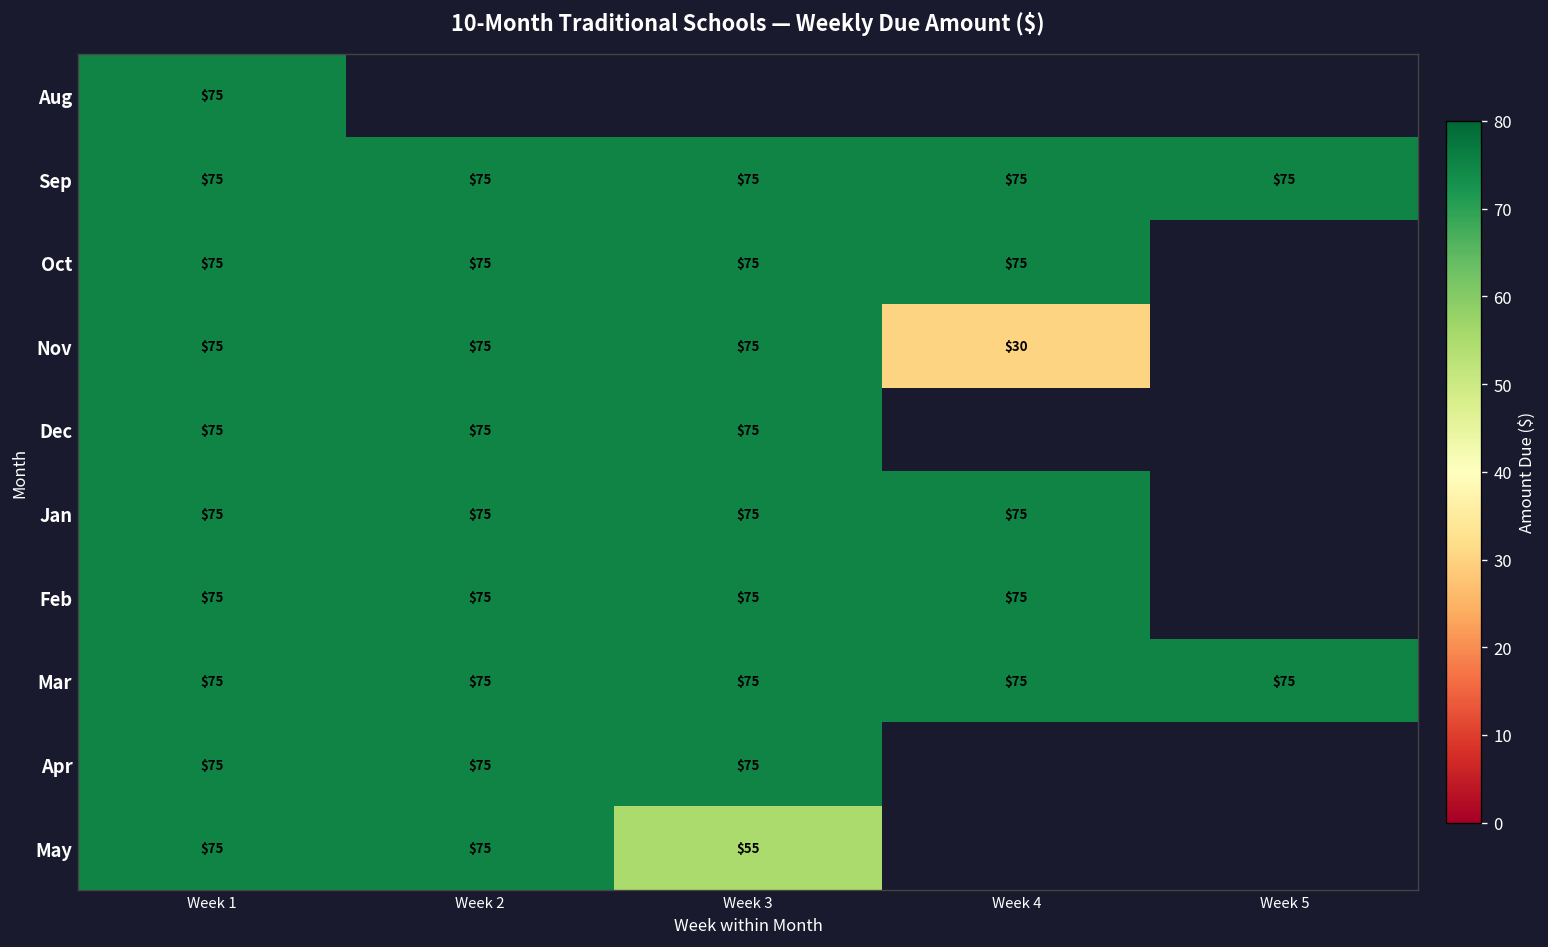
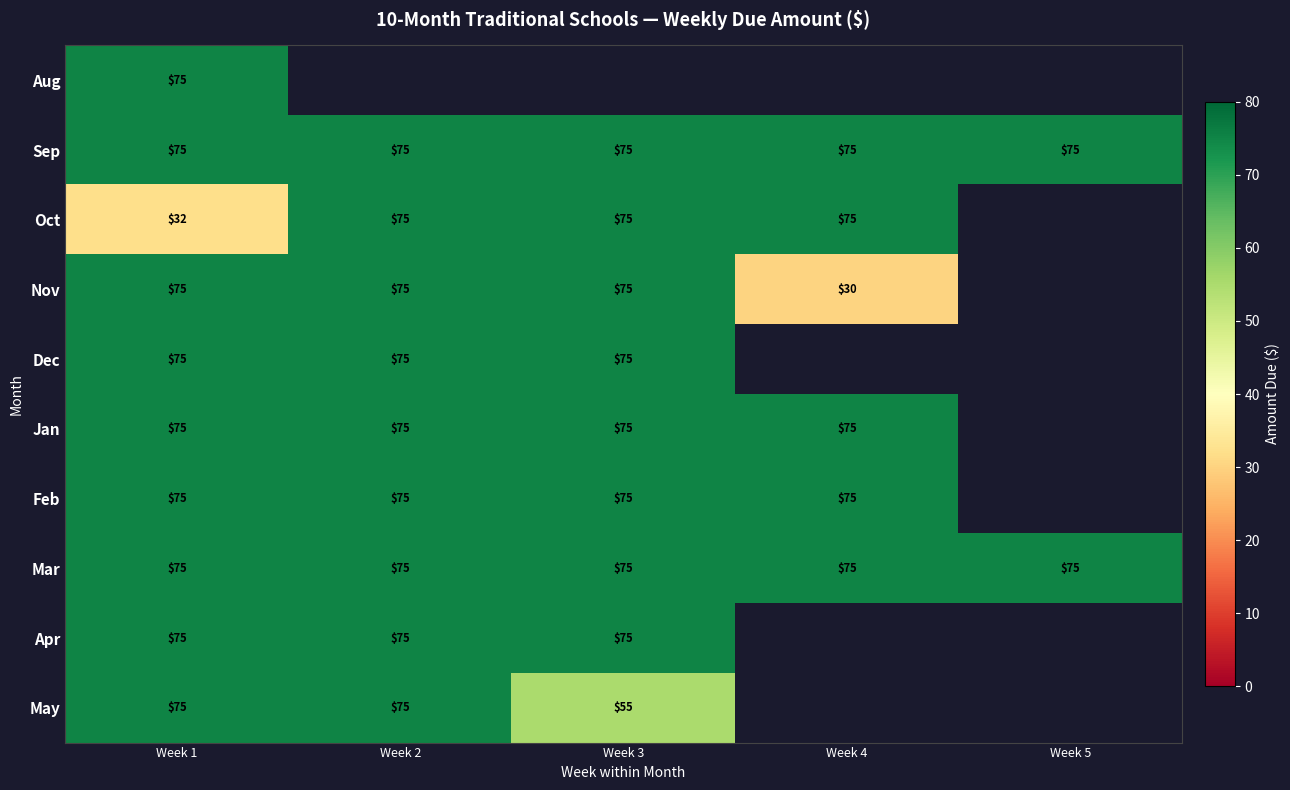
  {
    "Aug": {
      "Week 1": "$75"
    },
    "Sep": {
      "Week 1": "$75",
      "Week 2": "$75",
      "Week 3": "$75",
      "Week 4": "$75",
      "Week 5": "$75"
    },
    "Oct": {
-     "Week 1": "$75",
+     "Week 1": "$32",
      "Week 2": "$75",
      "Week 3": "$75",
      "Week 4": "$75"
    },
    "Nov": {
      "Week 1": "$75",
      "Week 2": "$75",
      "Week 3": "$75",
      "Week 4": "$30"
    },
    "Dec": {
      "Week 1": "$75",
      "Week 2": "$75",
      "Week 3": "$75"
    },
    "Jan": {
      "Week 1": "$75",
      "Week 2": "$75",
      "Week 3": "$75",
      "Week 4": "$75"
    },
    "Feb": {
      "Week 1": "$75",
      "Week 2": "$75",
      "Week 3": "$75",
      "Week 4": "$75"
    },
    "Mar": {
      "Week 1": "$75",
      "Week 2": "$75",
      "Week 3": "$75",
      "Week 4": "$75",
      "Week 5": "$75"
    },
    "Apr": {
      "Week 1": "$75",
      "Week 2": "$75",
      "Week 3": "$75"
    },
    "May": {
      "Week 1": "$75",
      "Week 2": "$75",
      "Week 3": "$55"
    }
  }
